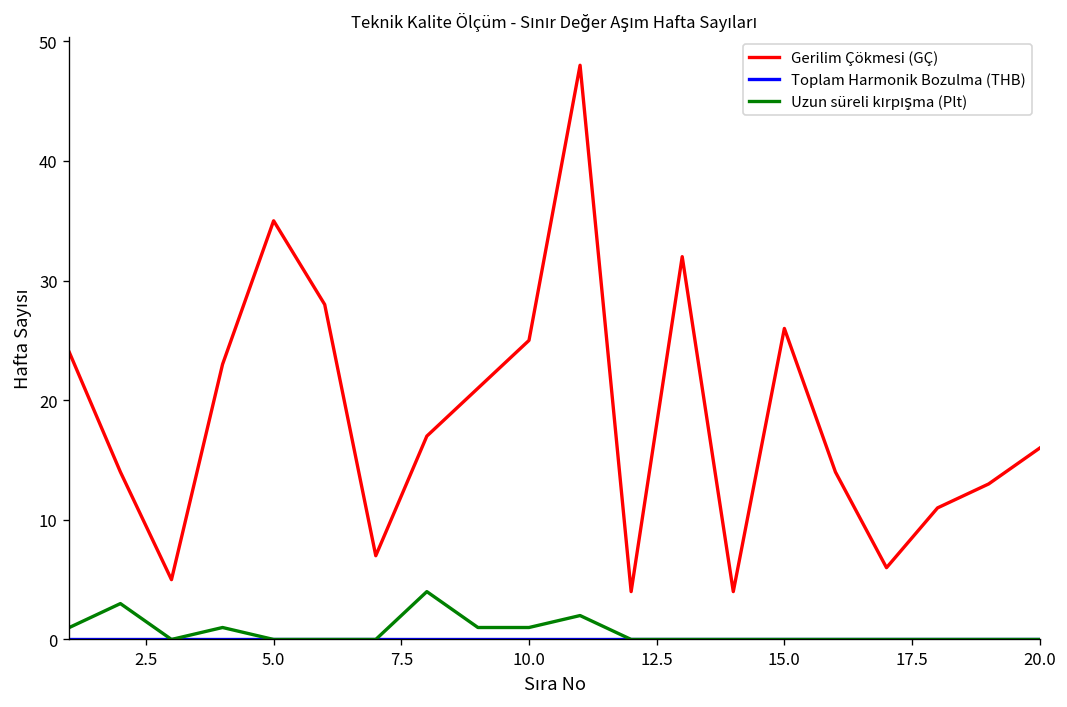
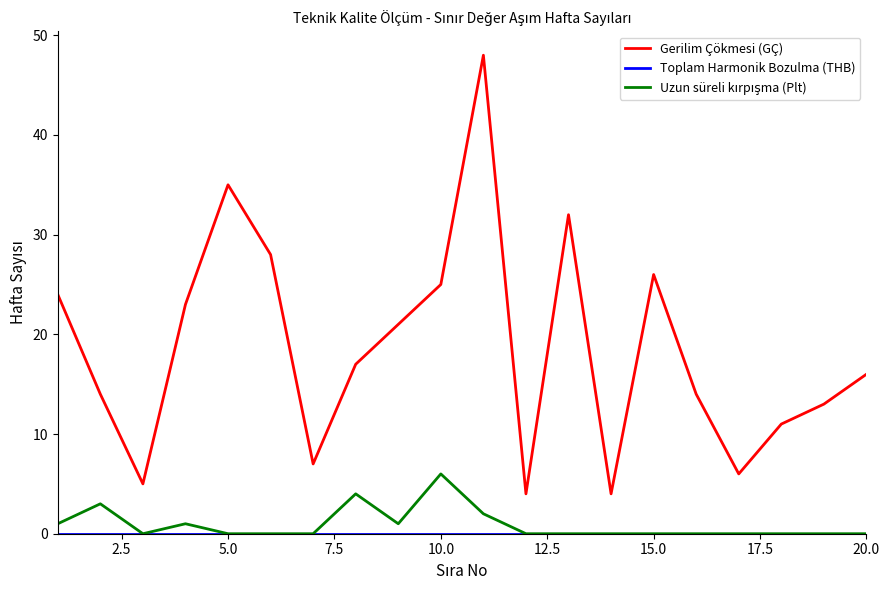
  {
    "Gerilim Çökmesi (GÇ)": {
      "5.0": 35,
      "10.0": 25,
      "15.0": 26,
      "20.0": 16
    },
    "Toplam Harmonik Bozulma (THB)": {
      "10.0": 0
    },
    "Uzun süreli kırpışma (Plt)": {
-     "10.0": 1
+     "10.0": 6
    }
  }
